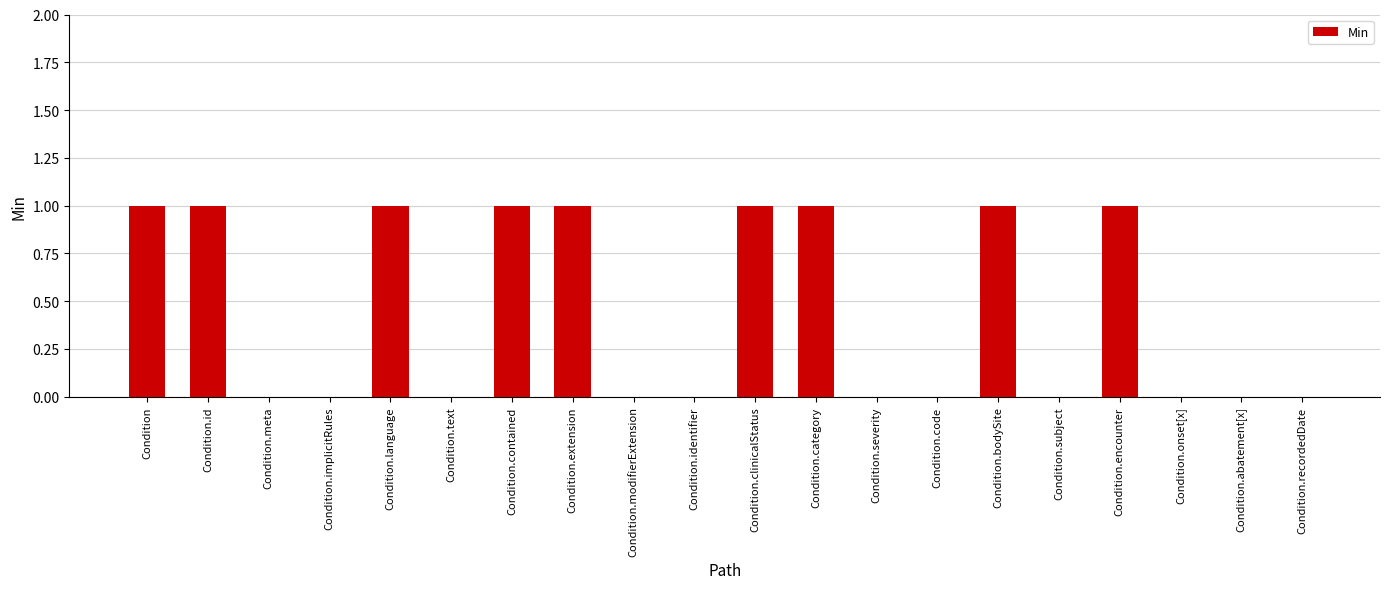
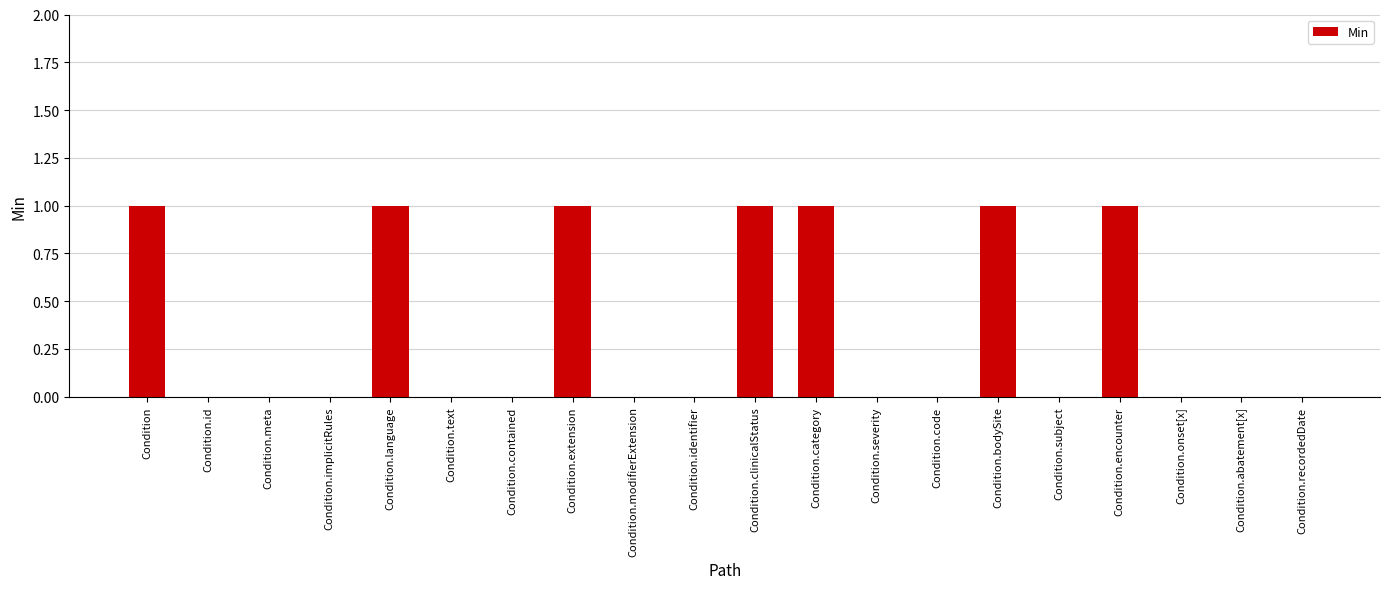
  {
    "Condition": 1,
-   "Condition.id": 1,
+   "Condition.id": 0,
    "Condition.meta": 0,
    "Condition.implicitRules": 0,
    "Condition.language": 1,
    "Condition.text": 0,
-   "Condition.contained": 1,
+   "Condition.contained": 0,
    "Condition.extension": 1,
    "Condition.modifierExtension": 0,
    "Condition.identifier": 0,
    "Condition.clinicalStatus": 1,
    "Condition.category": 1,
    "Condition.severity": 0,
    "Condition.code": 0,
    "Condition.bodySite": 1,
    "Condition.subject": 0,
    "Condition.encounter": 1,
    "Condition.onset[x]": 0,
    "Condition.abatement[x]": 0,
    "Condition.recordedDate": 0
  }
